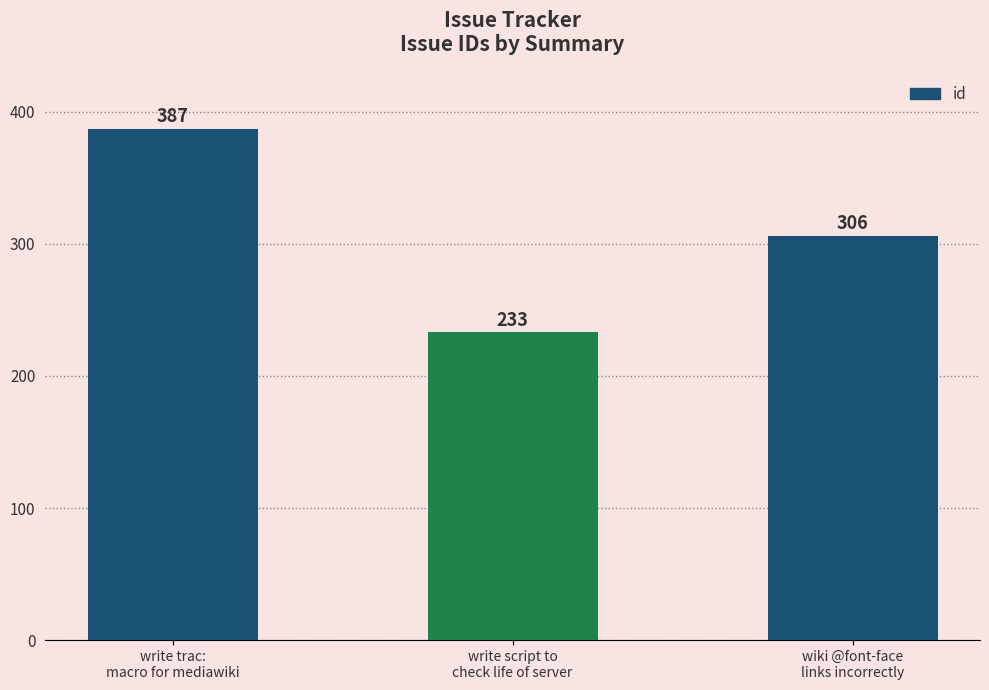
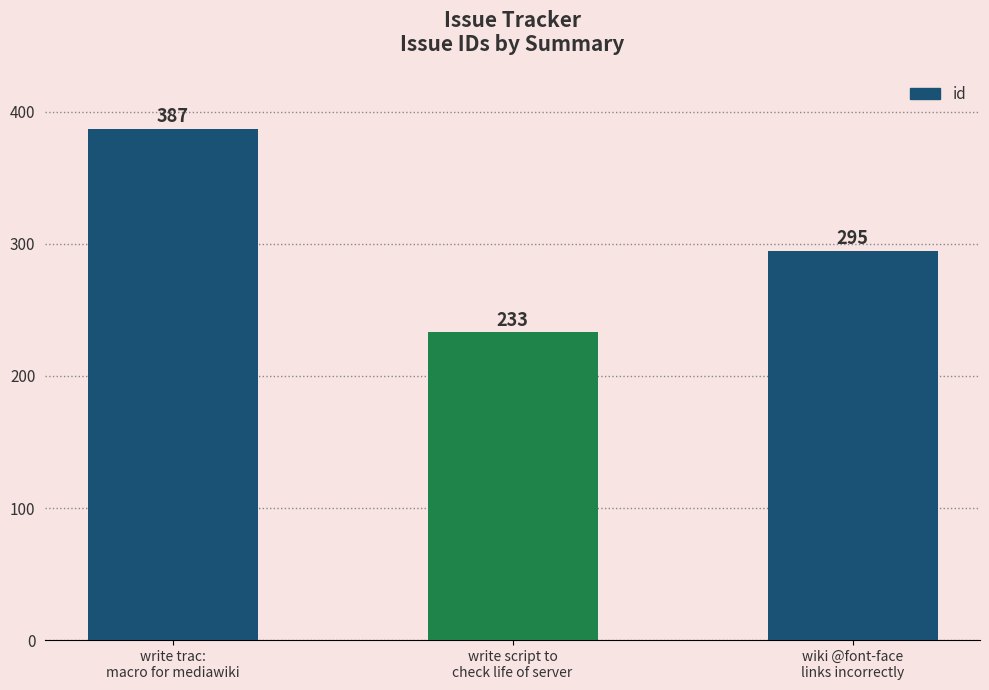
  {
    "write trac: macro for mediawiki": 387,
    "write script to check life of server": 233,
-   "wiki @font-face links incorrectly": 306
+   "wiki @font-face links incorrectly": 295
  }
